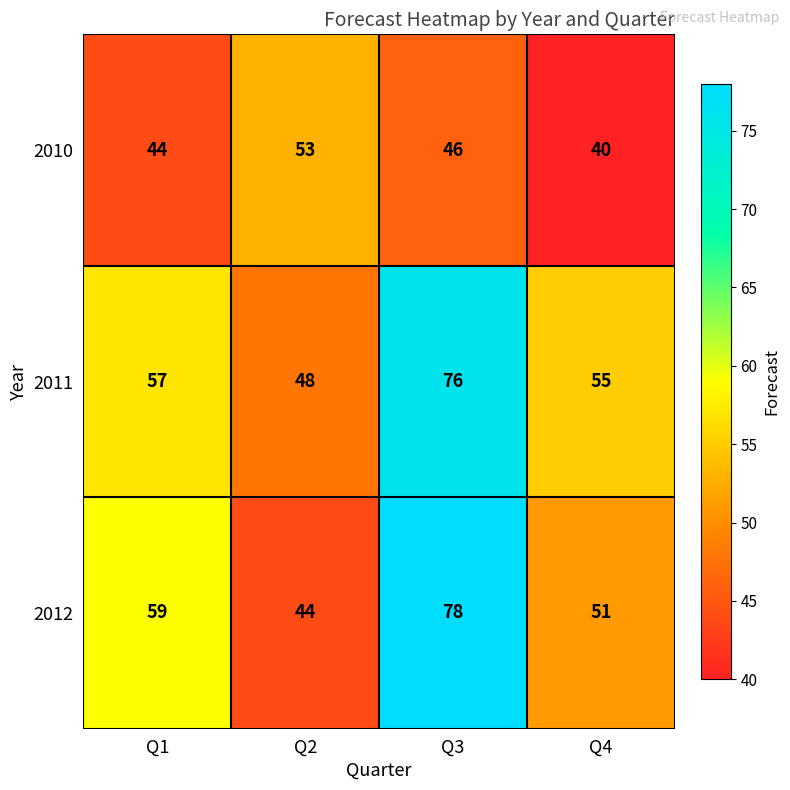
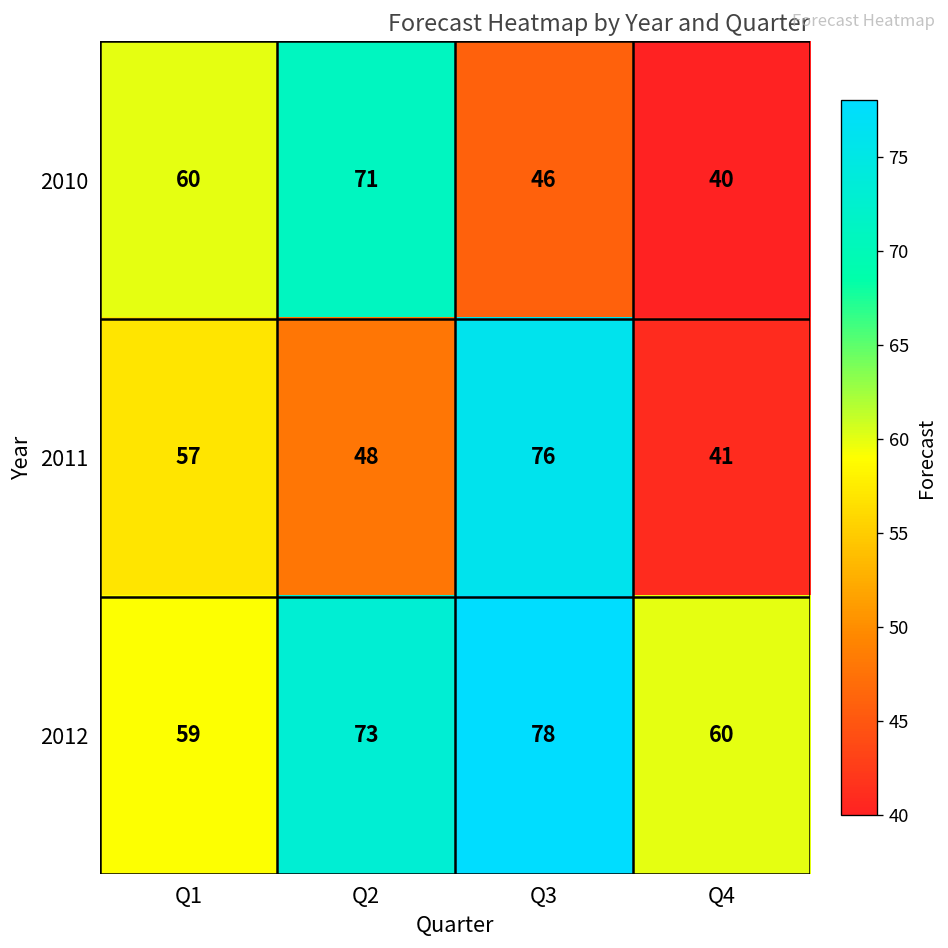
  {
    "2010": {
-     "Q1": 44,
-     "Q2": 53,
+     "Q1": 60,
+     "Q2": 71,
      "Q3": 46,
      "Q4": 40
    },
    "2011": {
      "Q1": 57,
      "Q2": 48,
      "Q3": 76,
-     "Q4": 55
+     "Q4": 41
    },
    "2012": {
      "Q1": 59,
-     "Q2": 44,
+     "Q2": 73,
      "Q3": 78,
-     "Q4": 51
+     "Q4": 60
    }
  }
